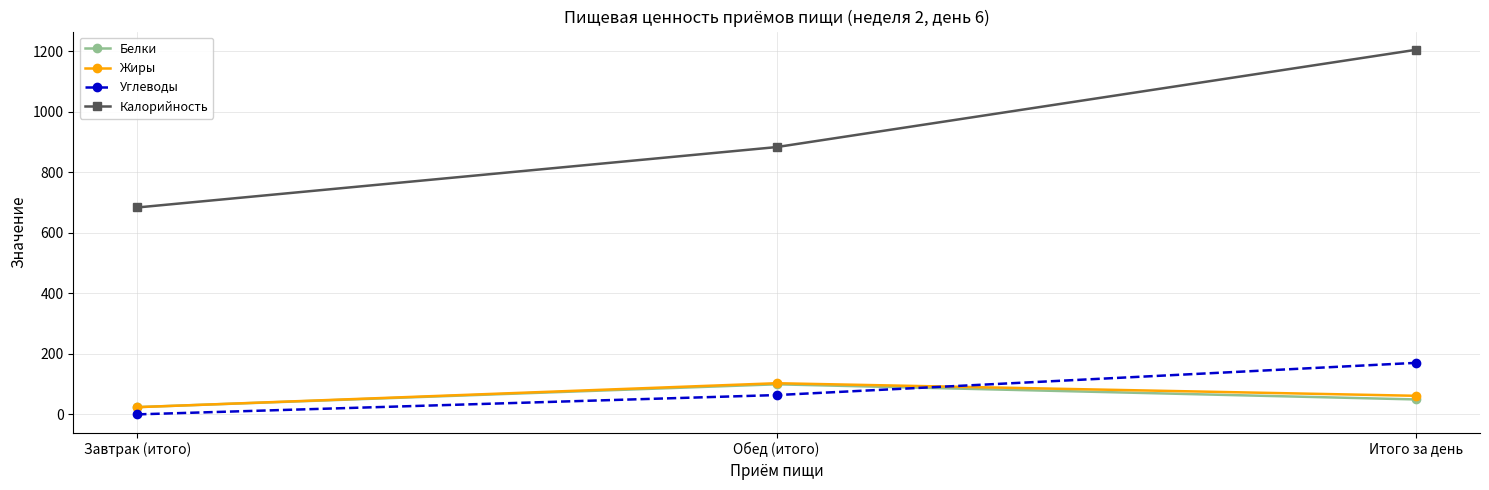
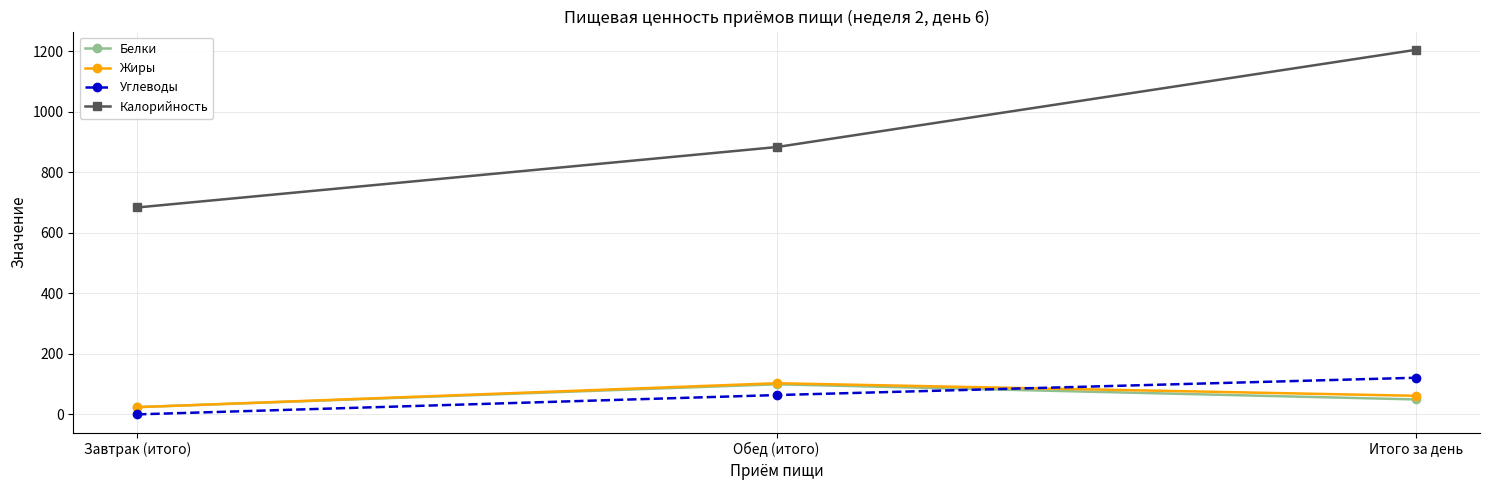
  {
    "Белки": {
      "Итого за день": 50
    },
    "Жиры": {
      "Итого за день": 60
    },
    "Углеводы": {
      "Завтрак (итого)": 0,
      "Обед (итого)": 60,
-     "Итого за день": 170
+     "Итого за день": 120
    },
    "Калорийность": {
      "Завтрак (итого)": 680,
      "Обед (итого)": 880,
      "Итого за день": 1200
    }
  }
